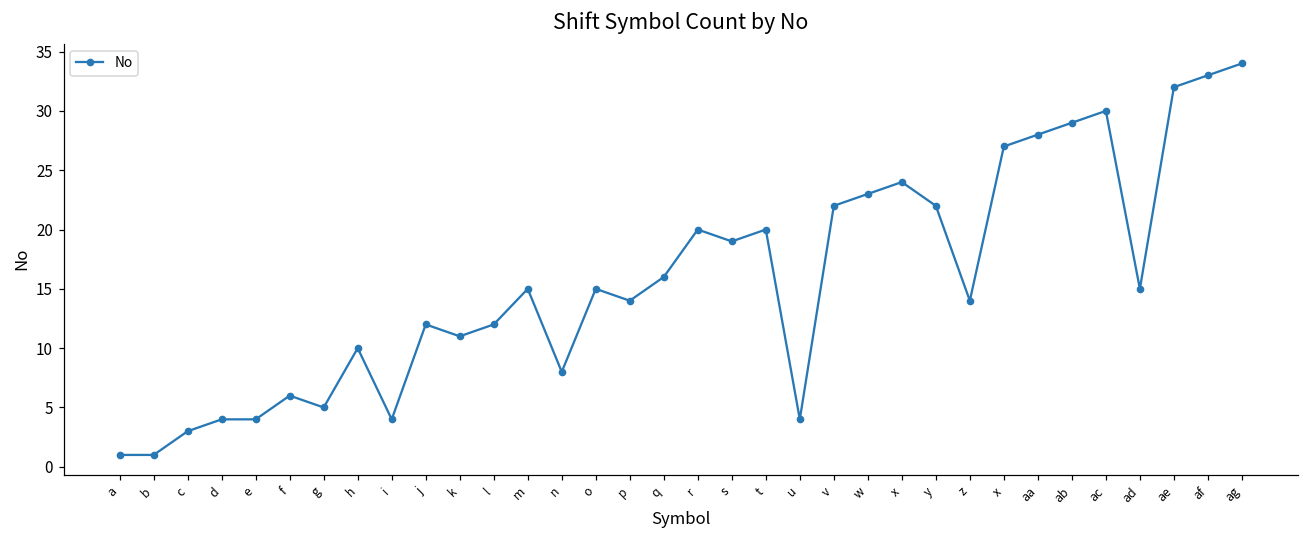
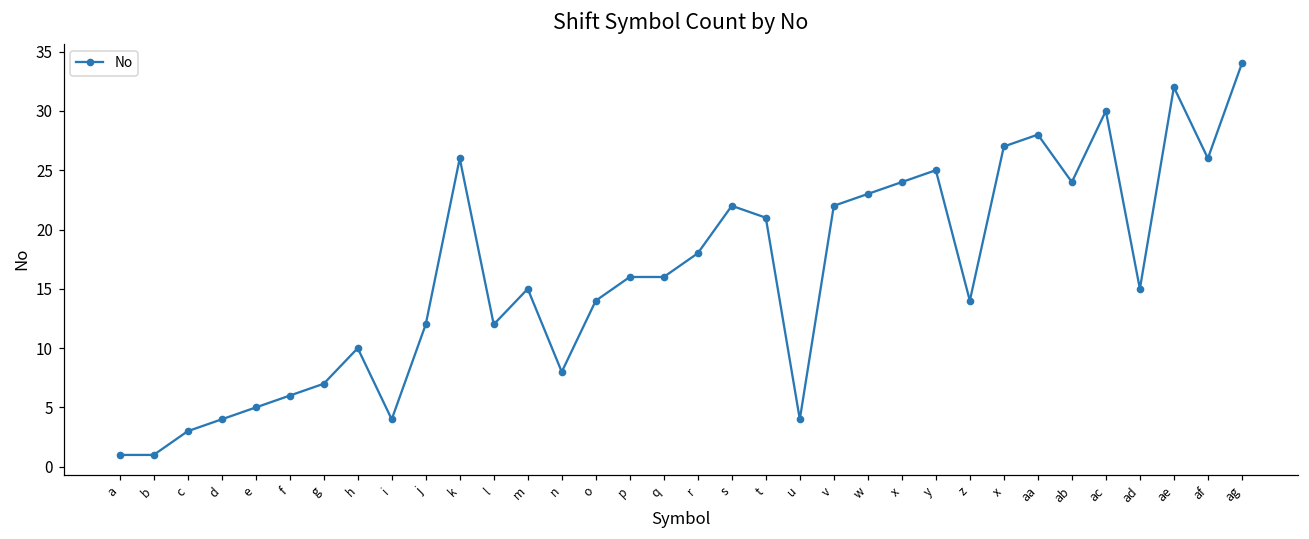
  {
    "a": 1,
    "b": 1,
    "c": 3,
    "d": 4,
-   "e": 4,
+   "e": 5,
    "f": 6,
-   "g": 5,
+   "g": 7,
    "h": 10,
    "i": 4,
    "j": 12,
-   "k": 11,
+   "k": 26,
    "l": 12,
    "m": 15,
    "n": 8,
-   "o": 15,
-   "p": 14,
+   "o": 14,
+   "p": 16,
    "q": 16,
-   "r": 20,
-   "s": 19,
-   "t": 20,
+   "r": 18,
+   "s": 22,
+   "t": 21,
    "u": 4,
    "v": 22,
    "w": 23,
-   "y": 22,
+   "y": 25,
    "z": 14,
    "aa": 28,
-   "ab": 29,
+   "ab": 24,
    "ac": 30,
    "ad": 15,
    "ae": 32,
-   "af": 33,
+   "af": 26,
    "ag": 34
  }
